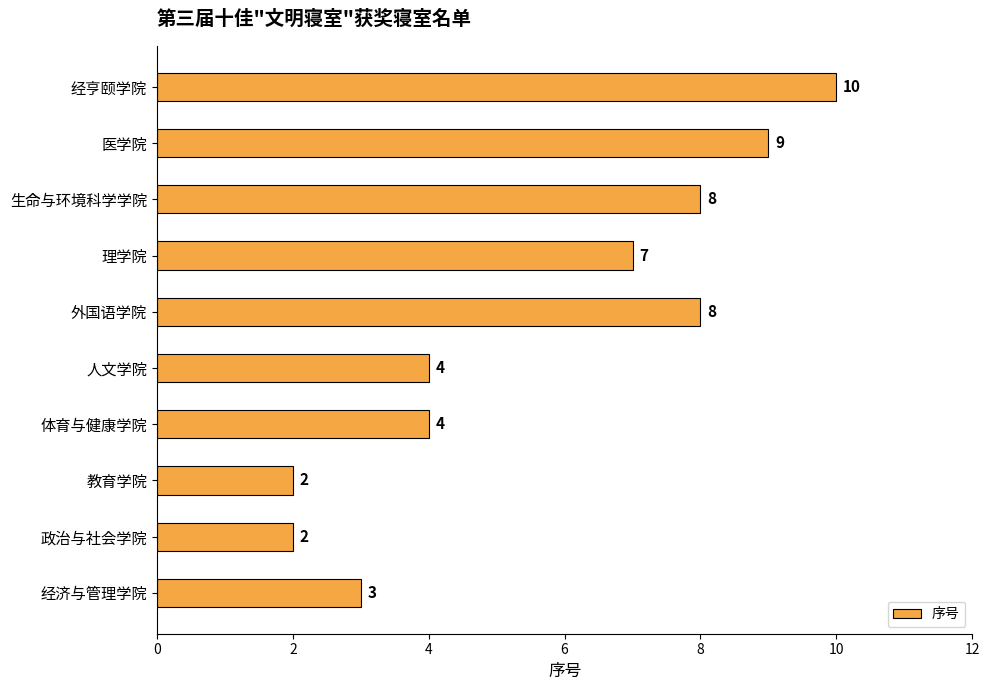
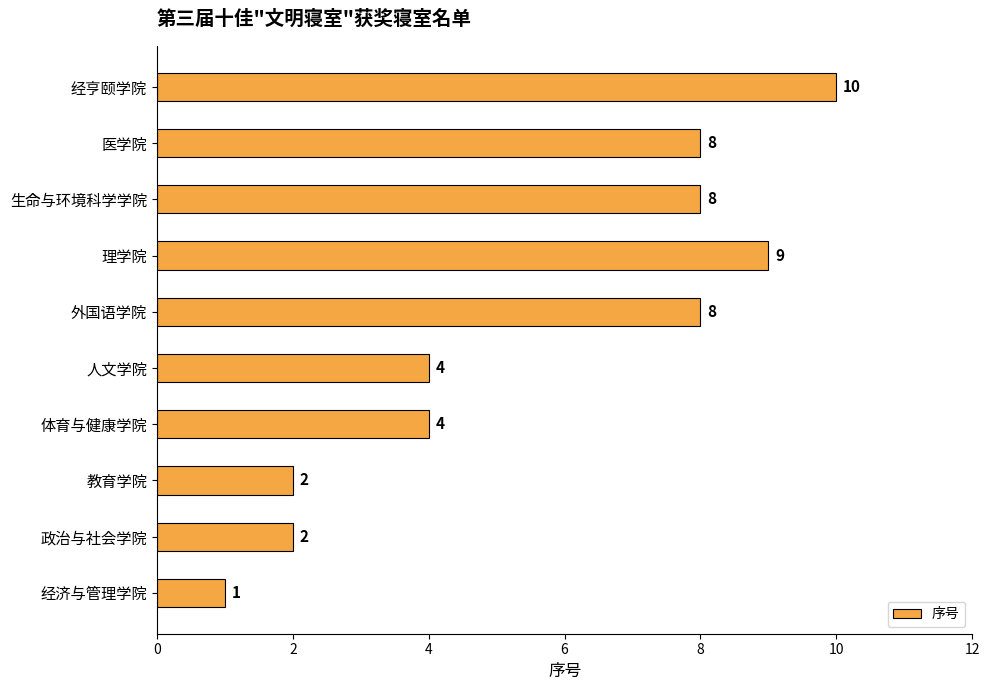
  {
    "经亨颐学院": 10,
-   "医学院": 9,
+   "医学院": 8,
    "生命与环境科学学院": 8,
-   "理学院": 7,
+   "理学院": 9,
    "外国语学院": 8,
    "人文学院": 4,
    "体育与健康学院": 4,
    "教育学院": 2,
    "政治与社会学院": 2,
-   "经济与管理学院": 3
+   "经济与管理学院": 1
  }
